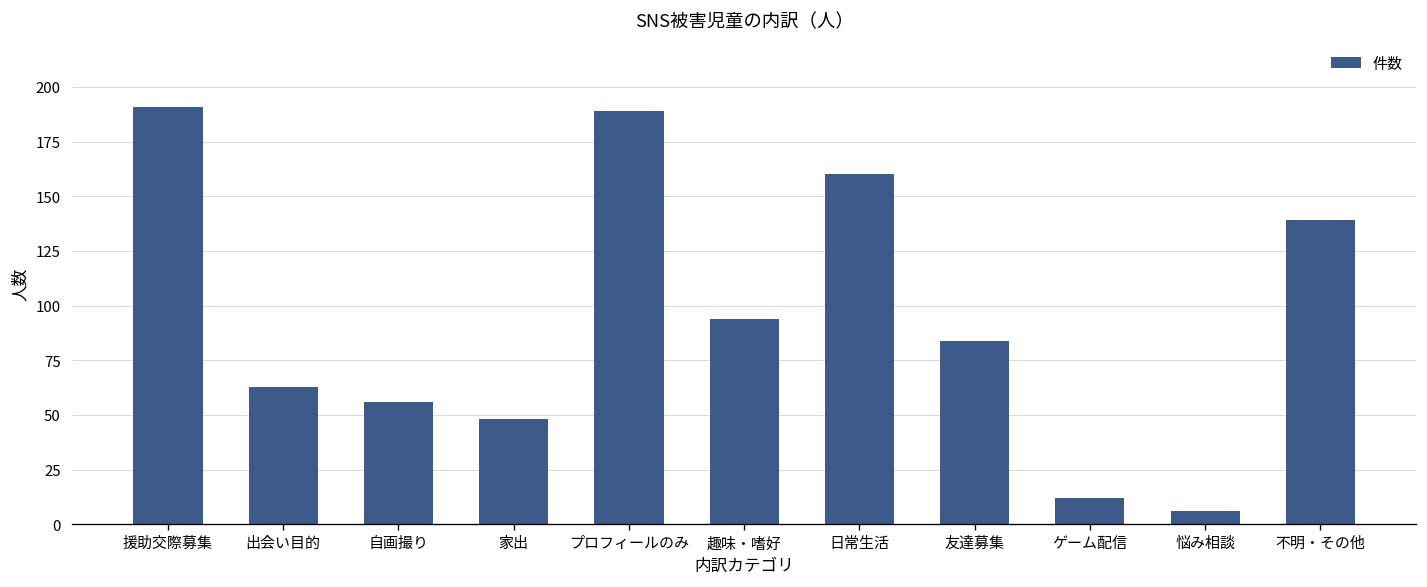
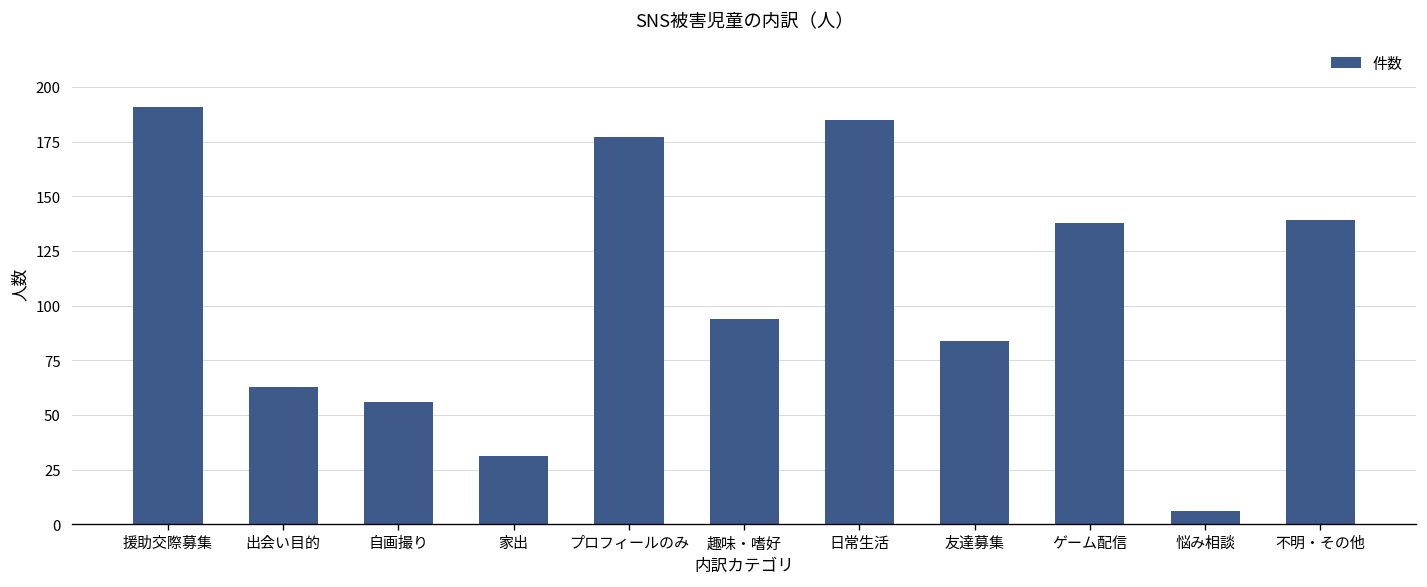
  {
    "援助交際募集": 191,
    "出会い目的": 63,
    "自画撮り": 56,
-   "家出": 48,
-   "プロフィールのみ": 189,
+   "家出": 31,
+   "プロフィールのみ": 177,
    "趣味・嗜好": 94,
-   "日常生活": 160,
+   "日常生活": 185,
    "友達募集": 84,
-   "ゲーム配信": 12,
+   "ゲーム配信": 138,
    "悩み相談": 6,
    "不明・その他": 139
  }
